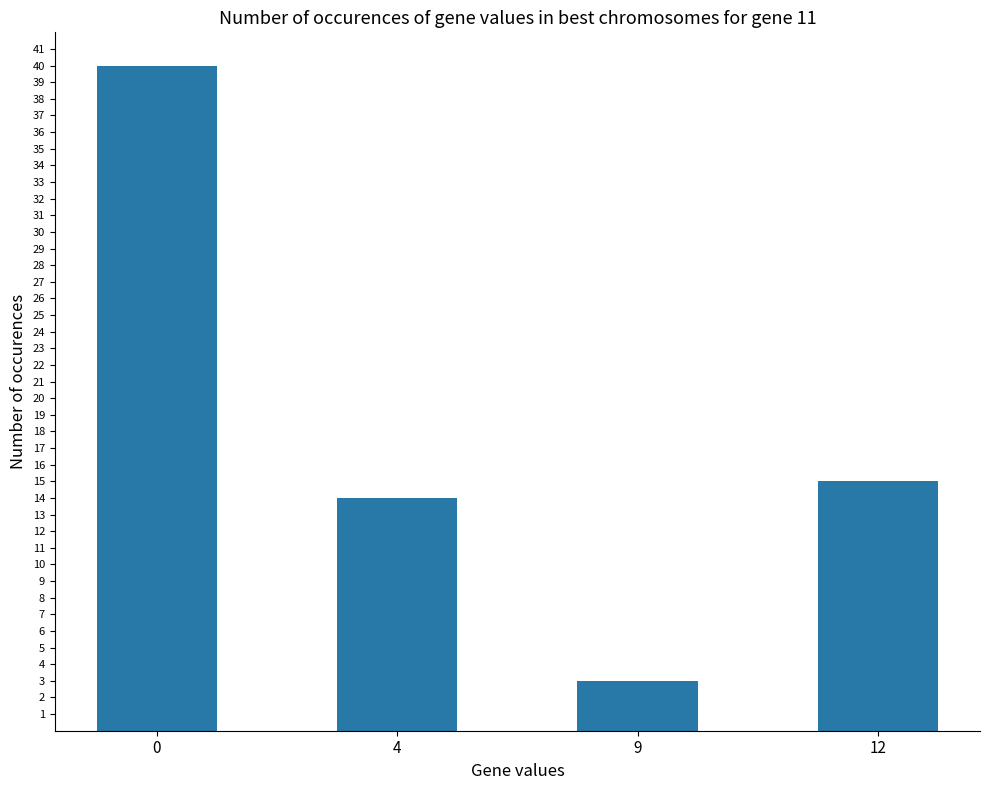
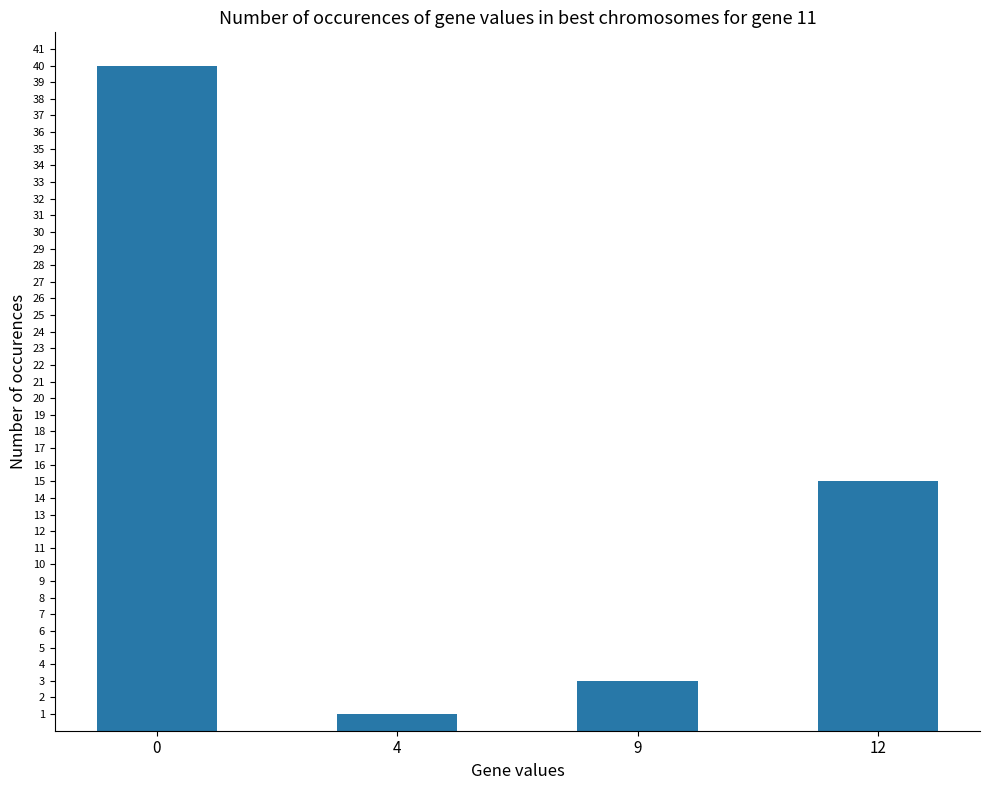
  {
    "0": 40,
-   "4": 14,
+   "4": 1,
    "9": 3,
    "12": 15
  }
